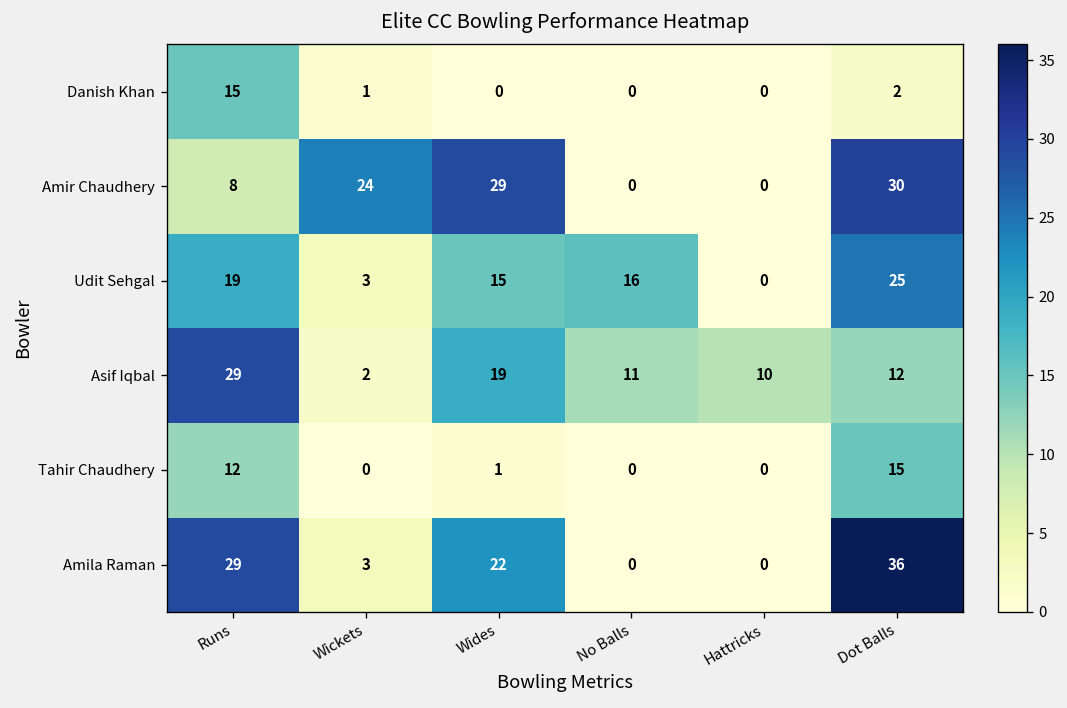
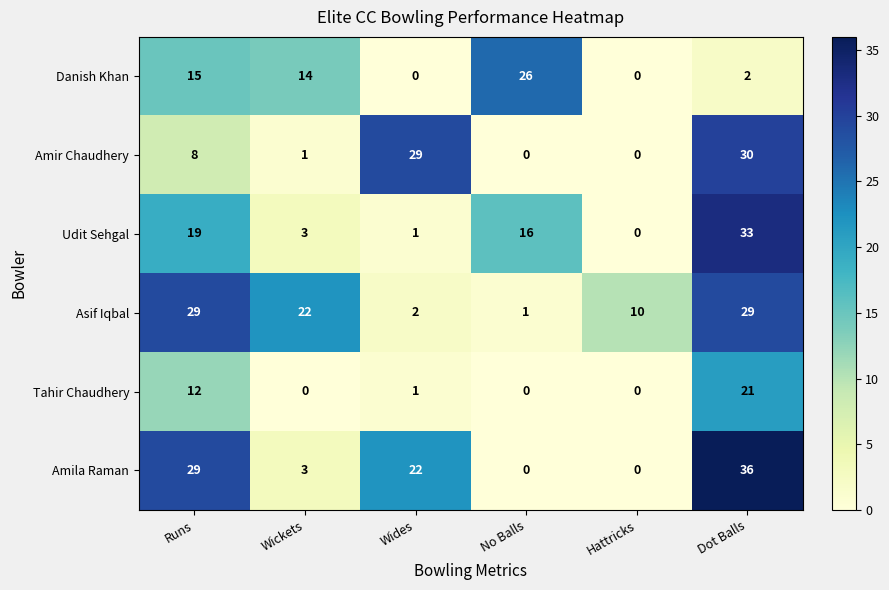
  {
    "Danish Khan": {
      "Runs": 15,
-     "Wickets": 1,
+     "Wickets": 14,
      "Wides": 0,
-     "No Balls": 0,
+     "No Balls": 26,
      "Hattricks": 0,
      "Dot Balls": 2
    },
    "Amir Chaudhery": {
      "Runs": 8,
-     "Wickets": 24,
+     "Wickets": 1,
      "Wides": 29,
      "No Balls": 0,
      "Hattricks": 0,
      "Dot Balls": 30
    },
    "Udit Sehgal": {
      "Runs": 19,
      "Wickets": 3,
-     "Wides": 15,
+     "Wides": 1,
      "No Balls": 16,
      "Hattricks": 0,
-     "Dot Balls": 25
+     "Dot Balls": 33
    },
    "Asif Iqbal": {
      "Runs": 29,
-     "Wickets": 2,
-     "Wides": 19,
-     "No Balls": 11,
+     "Wickets": 22,
+     "Wides": 2,
+     "No Balls": 1,
      "Hattricks": 10,
-     "Dot Balls": 12
+     "Dot Balls": 29
    },
    "Tahir Chaudhery": {
      "Runs": 12,
      "Wickets": 0,
      "Wides": 1,
      "No Balls": 0,
      "Hattricks": 0,
-     "Dot Balls": 15
+     "Dot Balls": 21
    },
    "Amila Raman": {
      "Runs": 29,
      "Wickets": 3,
      "Wides": 22,
      "No Balls": 0,
      "Hattricks": 0,
      "Dot Balls": 36
    }
  }
